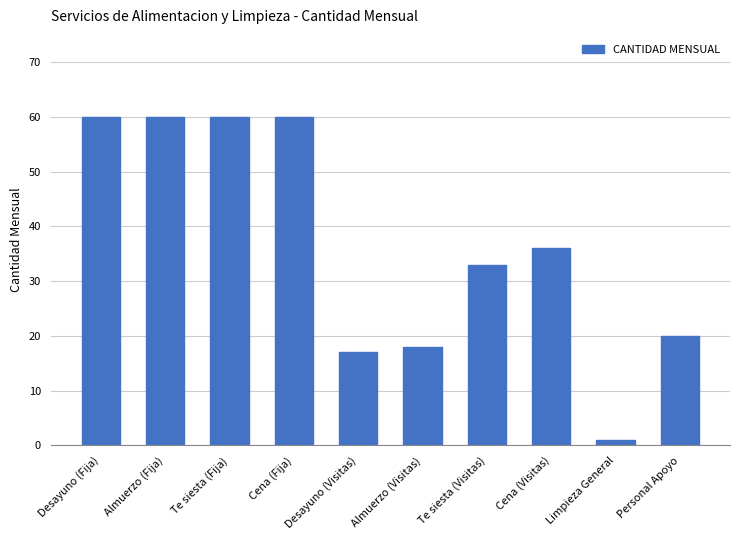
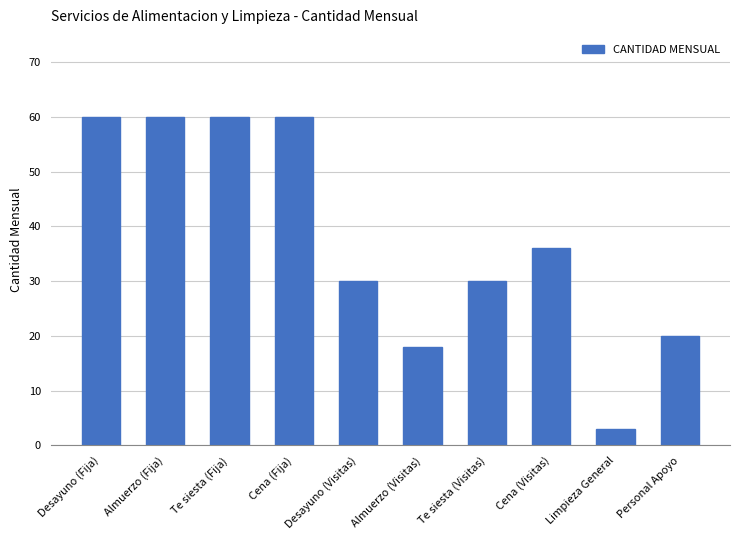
  {
    "Desayuno (Fija)": 60,
    "Almuerzo (Fija)": 60,
    "Te siesta (Fija)": 60,
    "Cena (Fija)": 60,
-   "Desayuno (Visitas)": 17,
+   "Desayuno (Visitas)": 30,
    "Almuerzo (Visitas)": 18,
-   "Te siesta (Visitas)": 33,
+   "Te siesta (Visitas)": 30,
    "Cena (Visitas)": 36,
-   "Limpieza General": 1,
+   "Limpieza General": 3,
    "Personal Apoyo": 20
  }
